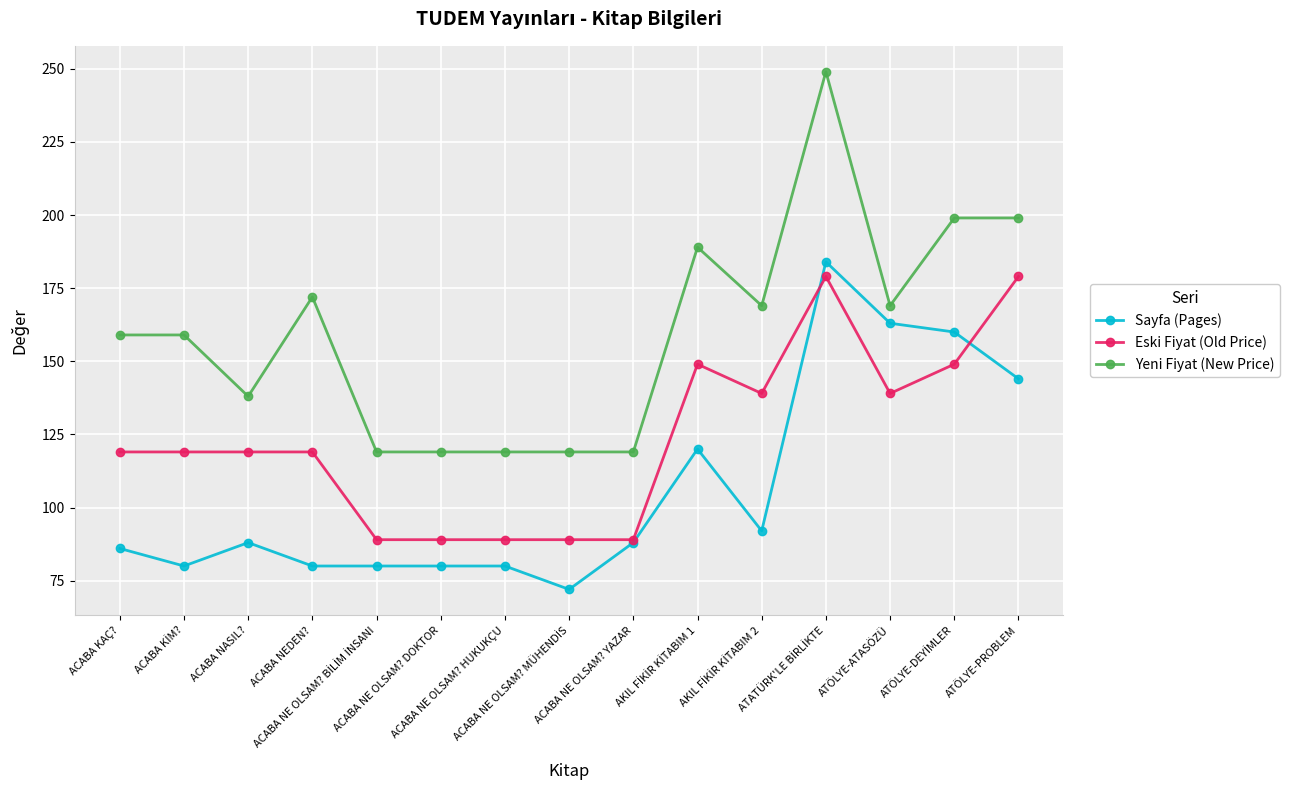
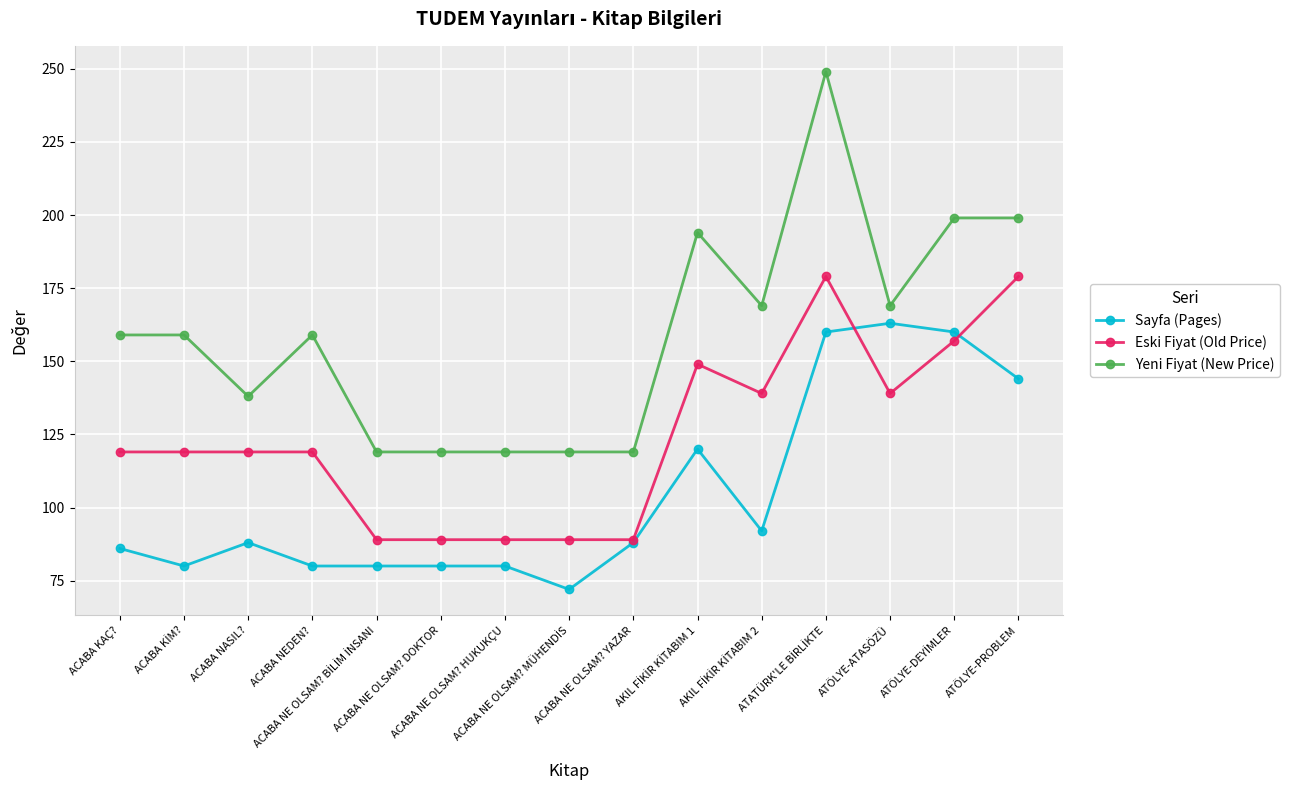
  {
    "Sayfa (Pages)": {
      "ACABA KAÇ?": 86,
      "ACABA KİM?": 80,
      "ACABA NASIL?": 88,
      "ACABA NEDEN?": 80,
      "ACABA NE OLSAM? BİLİM İNSANI": 80,
      "ACABA NE OLSAM? DOKTOR": 80,
      "ACABA NE OLSAM? HUKUKÇU": 80,
      "ACABA NE OLSAM? MÜHENDİS": 72,
      "ACABA NE OLSAM? YAZAR": 88,
      "AKIL FİKİR KİTABIM 1": 120,
      "AKIL FİKİR KİTABIM 2": 92,
-     "ATATÜRK'LE BİRLİKTE": 184,
+     "ATATÜRK'LE BİRLİKTE": 160,
      "ATÖLYE-ATASÖZÜ": 163,
      "ATÖLYE-DEYİMLER": 160,
      "ATÖLYE-PROBLEM": 144
    },
    "Eski Fiyat (Old Price)": {
      "ACABA KAÇ?": 119,
      "ACABA KİM?": 119,
      "ACABA NASIL?": 119,
      "ACABA NEDEN?": 119,
      "ACABA NE OLSAM? BİLİM İNSANI": 89,
      "ACABA NE OLSAM? DOKTOR": 89,
      "ACABA NE OLSAM? HUKUKÇU": 89,
      "ACABA NE OLSAM? MÜHENDİS": 89,
      "ACABA NE OLSAM? YAZAR": 89,
      "AKIL FİKİR KİTABIM 1": 149,
      "AKIL FİKİR KİTABIM 2": 139,
      "ATATÜRK'LE BİRLİKTE": 179,
      "ATÖLYE-ATASÖZÜ": 139,
-     "ATÖLYE-DEYİMLER": 149,
+     "ATÖLYE-DEYİMLER": 157,
      "ATÖLYE-PROBLEM": 179
    },
    "Yeni Fiyat (New Price)": {
      "ACABA KAÇ?": 159,
      "ACABA KİM?": 159,
      "ACABA NASIL?": 138,
-     "ACABA NEDEN?": 172,
+     "ACABA NEDEN?": 159,
      "ACABA NE OLSAM? BİLİM İNSANI": 119,
      "ACABA NE OLSAM? DOKTOR": 119,
      "ACABA NE OLSAM? HUKUKÇU": 119,
      "ACABA NE OLSAM? MÜHENDİS": 119,
      "ACABA NE OLSAM? YAZAR": 119,
-     "AKIL FİKİR KİTABIM 1": 189,
+     "AKIL FİKİR KİTABIM 1": 194,
      "AKIL FİKİR KİTABIM 2": 169,
      "ATATÜRK'LE BİRLİKTE": 249,
      "ATÖLYE-ATASÖZÜ": 169,
      "ATÖLYE-DEYİMLER": 199,
      "ATÖLYE-PROBLEM": 199
    }
  }
